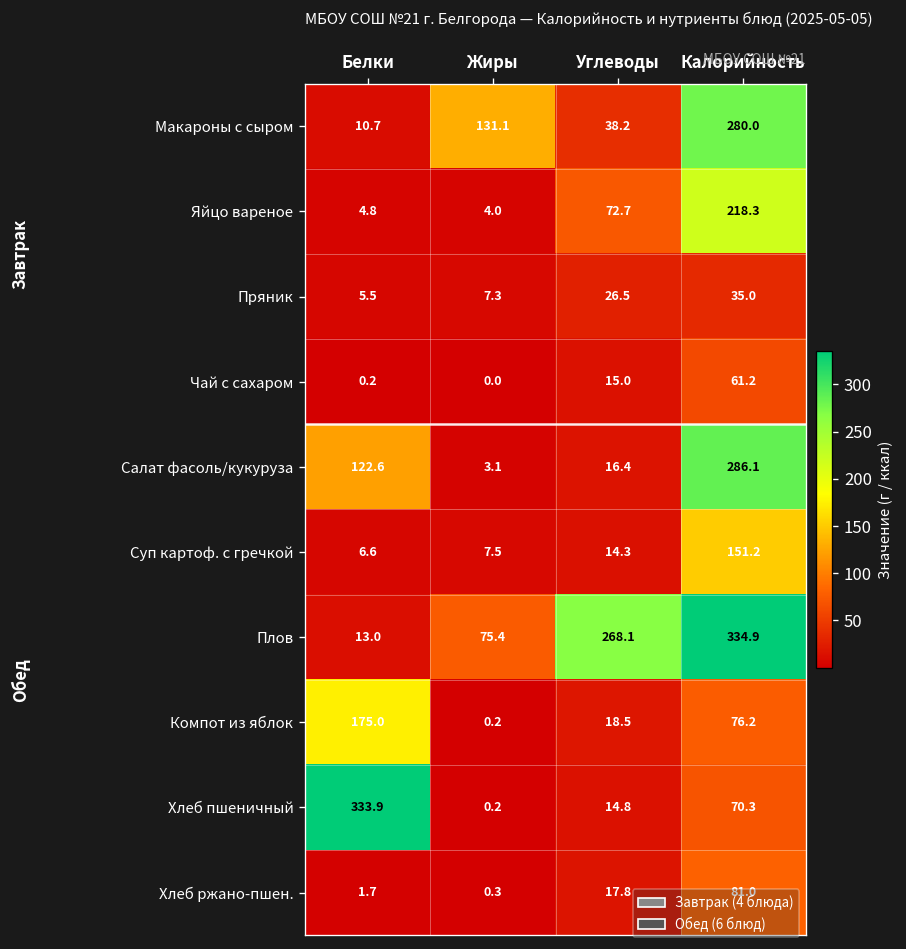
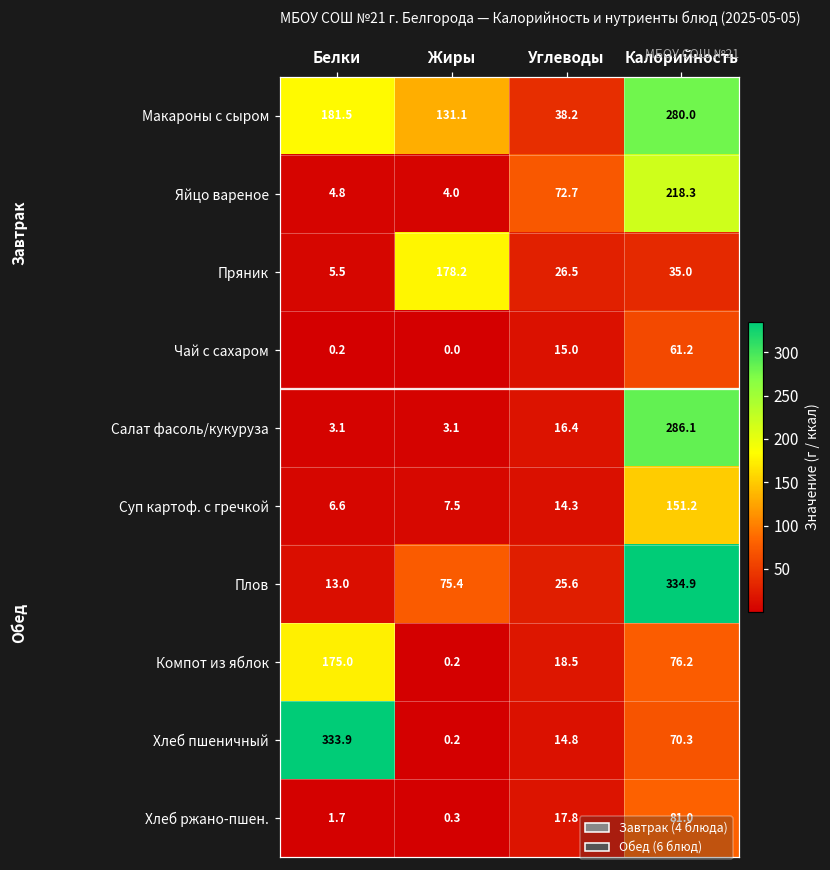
  {
    "Макароны с сыром": {
-     "Белки": 10.7,
+     "Белки": 181.5,
      "Жиры": 131.1,
      "Углеводы": 38.2,
      "Калорийность": 280.0
    },
    "Яйцо вареное": {
      "Белки": 4.8,
      "Жиры": 4.0,
      "Углеводы": 72.7,
      "Калорийность": 218.3
    },
    "Пряник": {
      "Белки": 5.5,
-     "Жиры": 7.3,
+     "Жиры": 178.2,
      "Углеводы": 26.5,
      "Калорийность": 35.0
    },
    "Чай с сахаром": {
      "Белки": 0.2,
      "Жиры": 0.0,
      "Углеводы": 15.0,
      "Калорийность": 61.2
    },
    "Салат фасоль/кукуруза": {
-     "Белки": 122.6,
+     "Белки": 3.1,
      "Жиры": 3.1,
      "Углеводы": 16.4,
      "Калорийность": 286.1
    },
    "Суп картоф. с гречкой": {
      "Белки": 6.6,
      "Жиры": 7.5,
      "Углеводы": 14.3,
      "Калорийность": 151.2
    },
    "Плов": {
      "Белки": 13.0,
      "Жиры": 75.4,
-     "Углеводы": 268.1,
+     "Углеводы": 25.6,
      "Калорийность": 334.9
    },
    "Компот из яблок": {
      "Белки": 175.0,
      "Жиры": 0.2,
      "Углеводы": 18.5,
      "Калорийность": 76.2
    },
    "Хлеб пшеничный": {
      "Белки": 333.9,
      "Жиры": 0.2,
      "Углеводы": 14.8,
      "Калорийность": 70.3
    },
    "Хлеб ржано-пшен.": {
      "Белки": 1.7,
      "Жиры": 0.3,
      "Углеводы": 17.8
    }
  }
